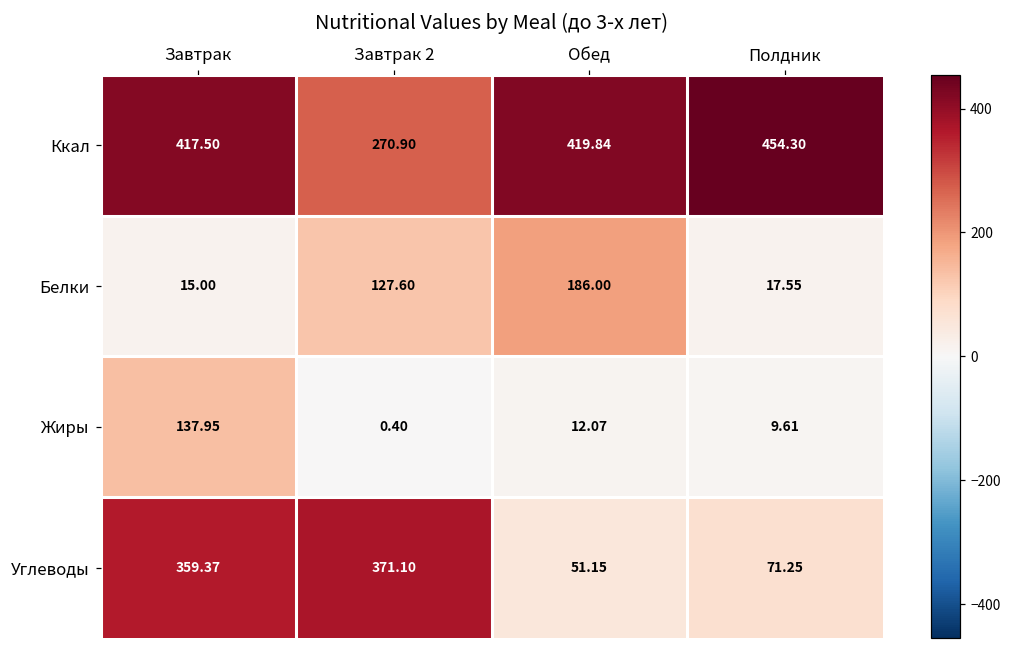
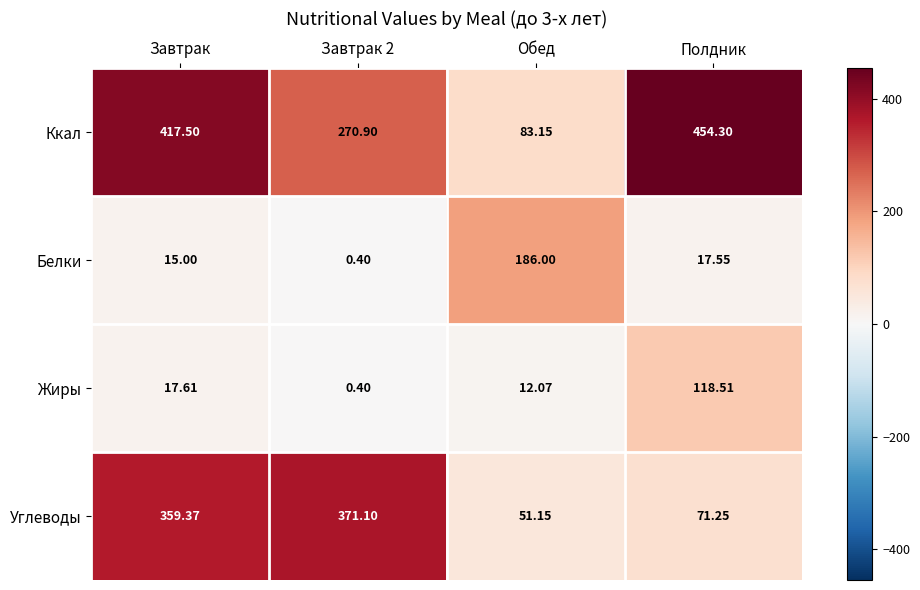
  {
    "Ккал": {
      "Завтрак": 417.50,
      "Завтрак 2": 270.90,
-     "Обед": 419.84,
+     "Обед": 83.15,
      "Полдник": 454.30
    },
    "Белки": {
      "Завтрак": 15.00,
-     "Завтрак 2": 127.60,
+     "Завтрак 2": 0.40,
      "Обед": 186.00,
      "Полдник": 17.55
    },
    "Жиры": {
-     "Завтрак": 137.95,
+     "Завтрак": 17.61,
      "Завтрак 2": 0.40,
      "Обед": 12.07,
-     "Полдник": 9.61
+     "Полдник": 118.51
    },
    "Углеводы": {
      "Завтрак": 359.37,
      "Завтрак 2": 371.10,
      "Обед": 51.15,
      "Полдник": 71.25
    }
  }
